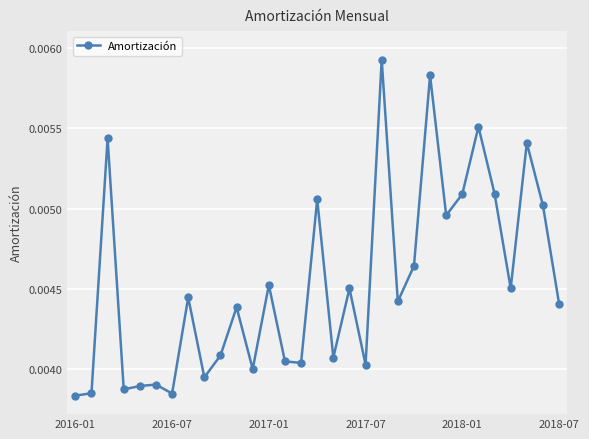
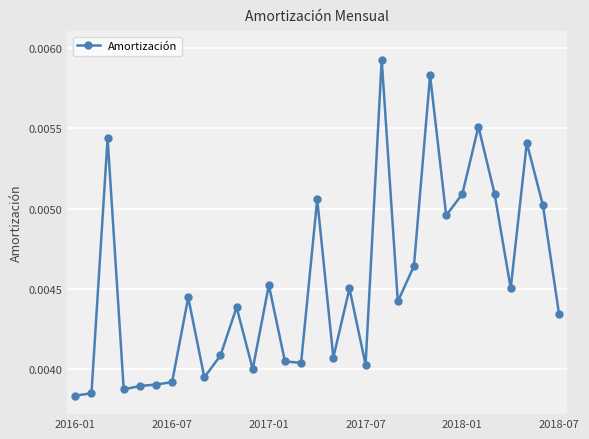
  {
    "2016-01": 0.00384,
-   "2016-07": 0.00385,
+   "2016-07": 0.00392,
    "2017-01": 0.00453,
    "2017-07": 0.00403,
    "2018-01": 0.00509,
-   "2018-07": 0.00441
+   "2018-07": 0.00434
  }
